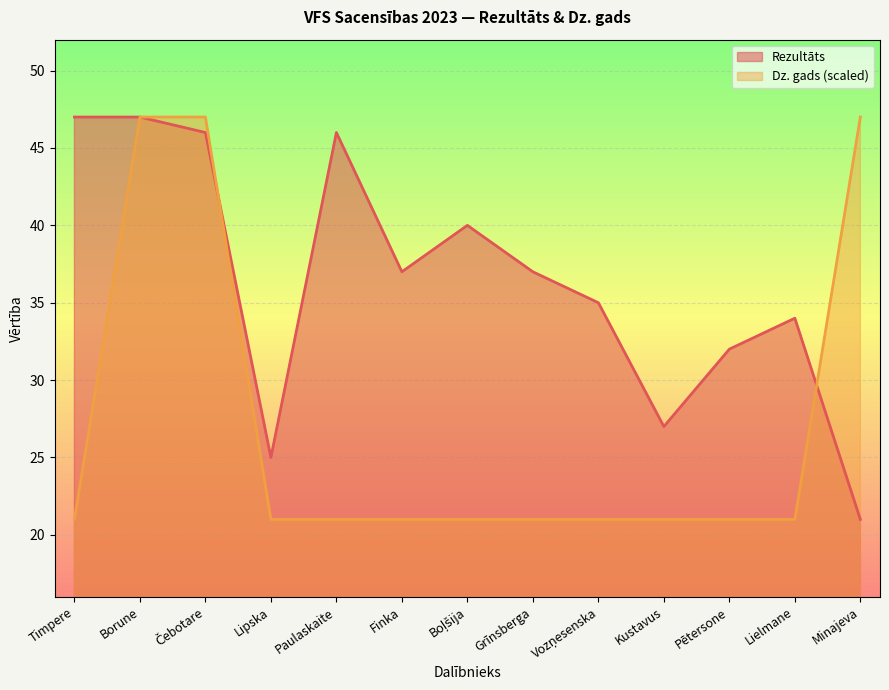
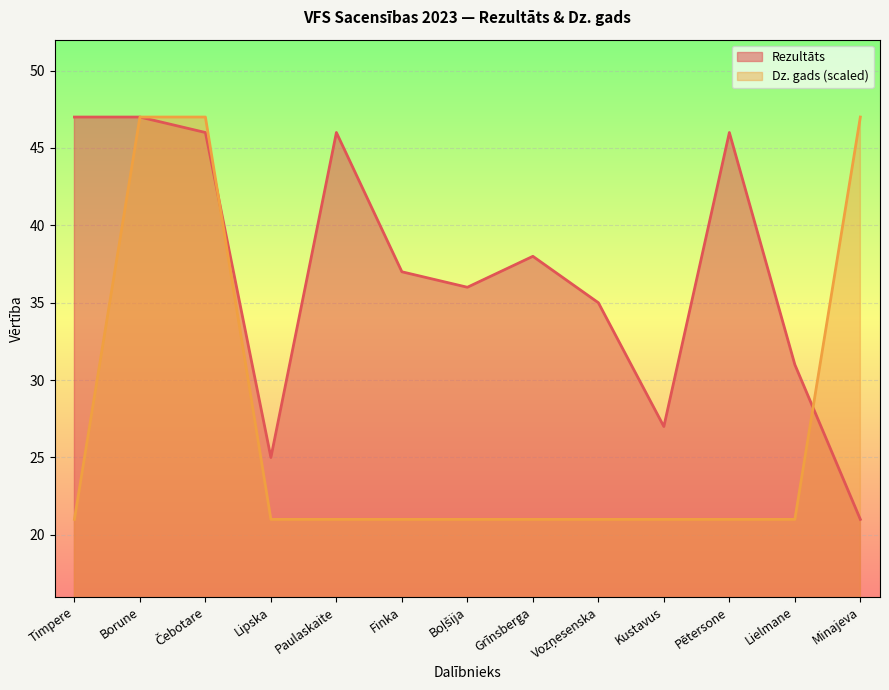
  {
    "Rezultāts": {
      "Timpere": 47,
      "Čebotare": 46,
      "Lipska": 25,
      "Paulaskaite": 46,
      "Finka": 37,
-     "Boļšija": 40,
-     "Grīnsberga": 37,
+     "Boļšija": 36,
+     "Grīnsberga": 38,
      "Vozņesenska": 35,
      "Kustavus": 27,
-     "Pētersone": 32,
-     "Lielmane": 34,
+     "Pētersone": 46,
+     "Lielmane": 31,
      "Minajeva": 21
    },
    "Dz. gads (scaled)": {
      "Timpere": 21,
      "Čebotare": 47,
      "Lipska": 21,
      "Paulaskaite": 21,
      "Finka": 21,
      "Boļšija": 21,
      "Grīnsberga": 21,
      "Vozņesenska": 21,
      "Kustavus": 21,
      "Pētersone": 21,
      "Lielmane": 21,
      "Minajeva": 47
    }
  }
